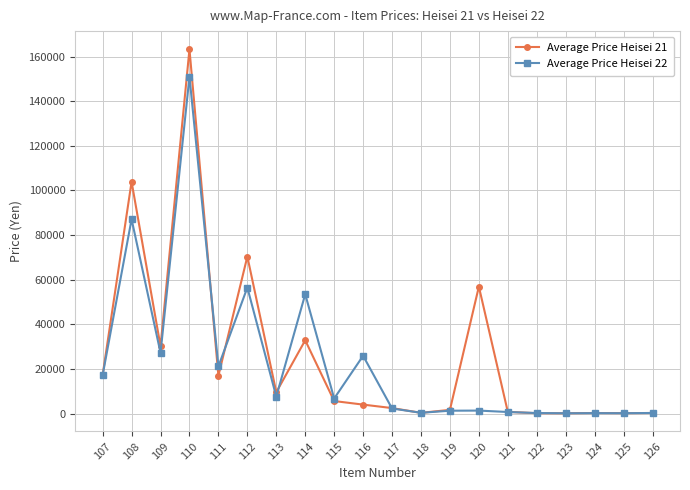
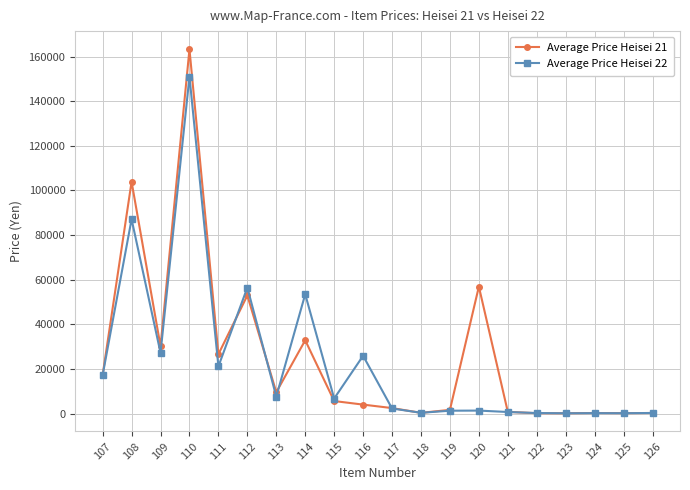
  {
    "Average Price Heisei 21": {
      "108": 104000,
      "109": 30000,
      "110": 163000,
-     "111": 17000,
-     "112": 70000,
+     "111": 27000,
+     "112": 53000,
      "113": 10000,
      "114": 33000,
      "116": 4000,
      "120": 57000
    },
    "Average Price Heisei 22": {
      "108": 87000,
      "109": 27000,
      "110": 151000,
      "111": 21000,
      "112": 57000,
      "113": 8000,
      "114": 54000,
      "116": 26000,
      "120": 1000
    }
  }
